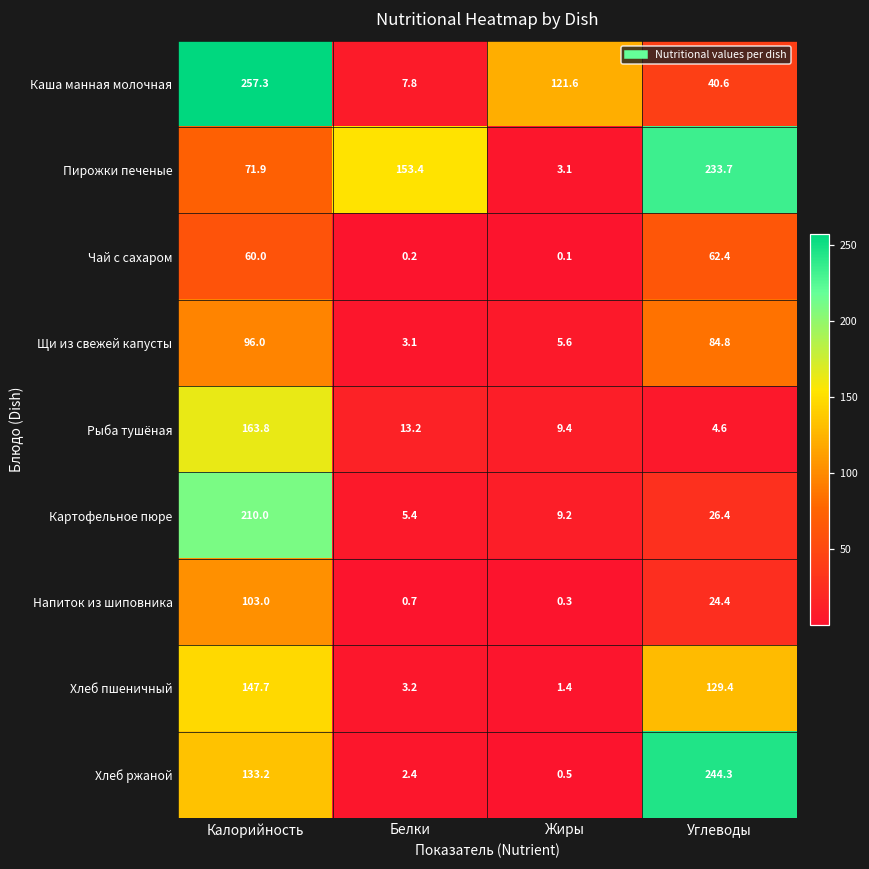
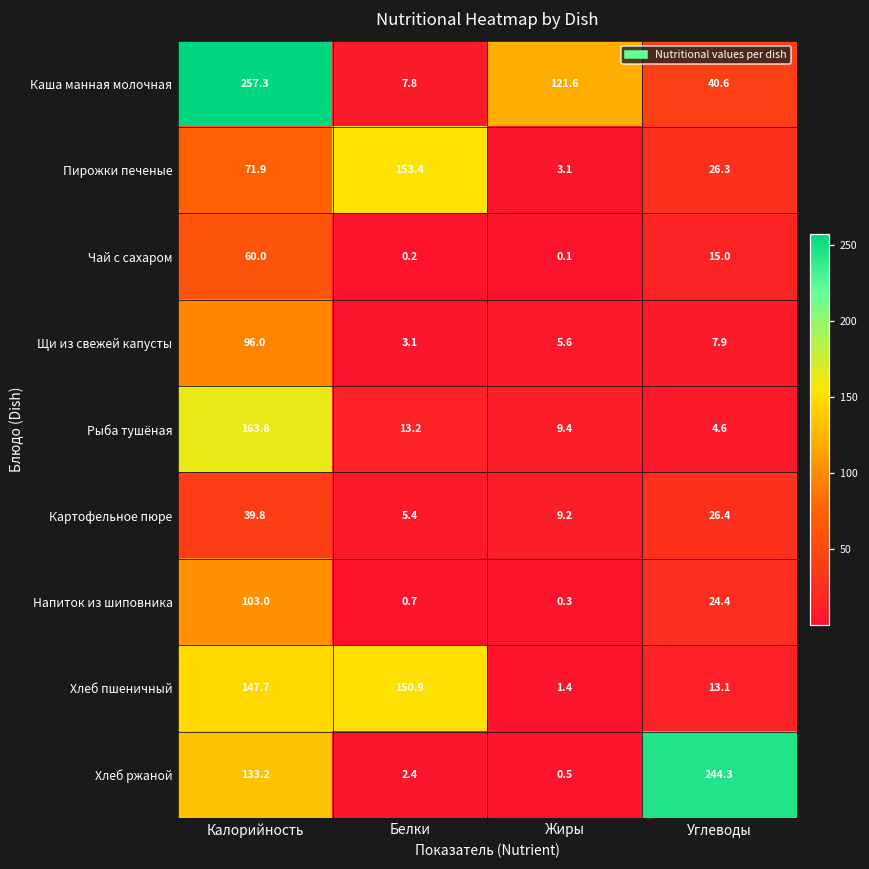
  {
    "Каша манная молочная": {
      "Калорийность": 257.3,
      "Белки": 7.8,
      "Жиры": 121.6,
      "Углеводы": 40.6
    },
    "Пирожки печеные": {
      "Калорийность": 71.9,
      "Белки": 153.4,
      "Жиры": 3.1,
-     "Углеводы": 233.7
+     "Углеводы": 26.3
    },
    "Чай с сахаром": {
      "Калорийность": 60.0,
      "Белки": 0.2,
      "Жиры": 0.1,
-     "Углеводы": 62.4
+     "Углеводы": 15.0
    },
    "Щи из свежей капусты": {
      "Калорийность": 96.0,
      "Белки": 3.1,
      "Жиры": 5.6,
-     "Углеводы": 84.8
+     "Углеводы": 7.9
    },
    "Рыба тушёная": {
      "Калорийность": 163.8,
      "Белки": 13.2,
      "Жиры": 9.4,
      "Углеводы": 4.6
    },
    "Картофельное пюре": {
-     "Калорийность": 210.0,
+     "Калорийность": 39.8,
      "Белки": 5.4,
      "Жиры": 9.2,
      "Углеводы": 26.4
    },
    "Напиток из шиповника": {
      "Калорийность": 103.0,
      "Белки": 0.7,
      "Жиры": 0.3,
      "Углеводы": 24.4
    },
    "Хлеб пшеничный": {
      "Калорийность": 147.7,
-     "Белки": 3.2,
+     "Белки": 150.9,
      "Жиры": 1.4,
-     "Углеводы": 129.4
+     "Углеводы": 13.1
    },
    "Хлеб ржаной": {
      "Калорийность": 133.2,
      "Белки": 2.4,
      "Жиры": 0.5,
      "Углеводы": 244.3
    }
  }
